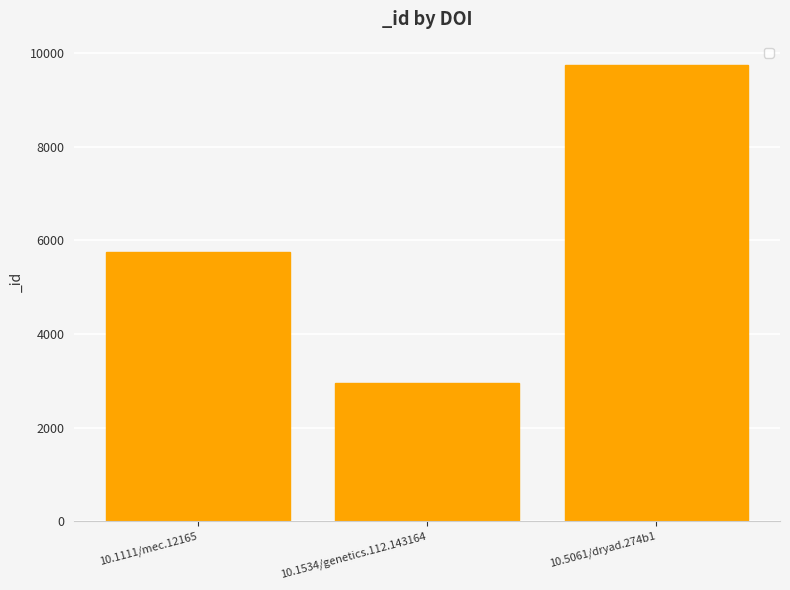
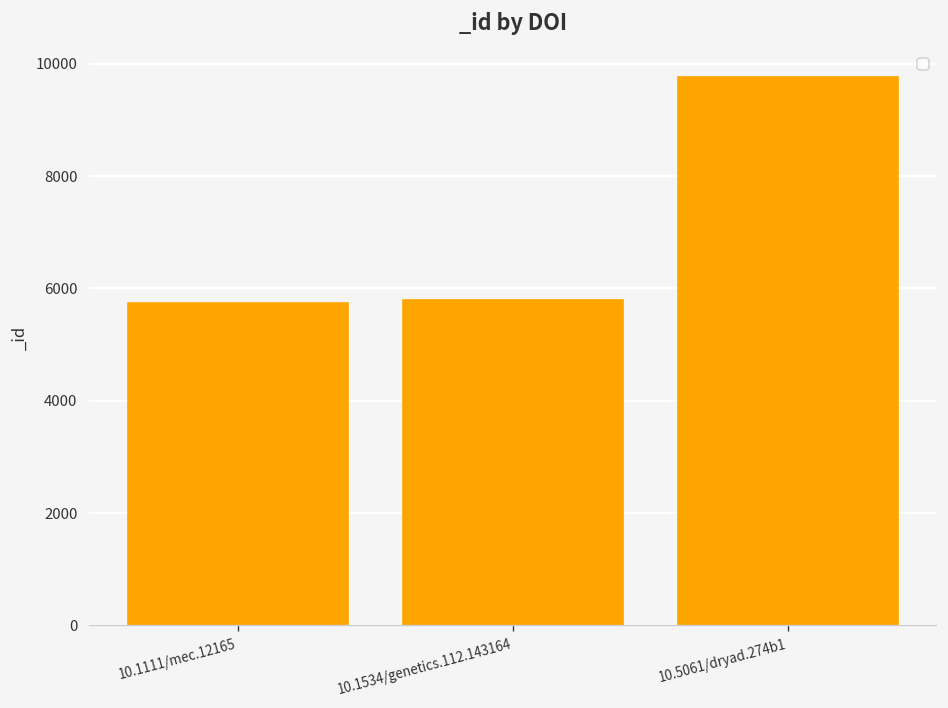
  {
    "10.1111/mec.12165": 5700,
-   "10.1534/genetics.112.143164": 3000,
+   "10.1534/genetics.112.143164": 5800,
    "10.5061/dryad.274b1": 9800
  }
